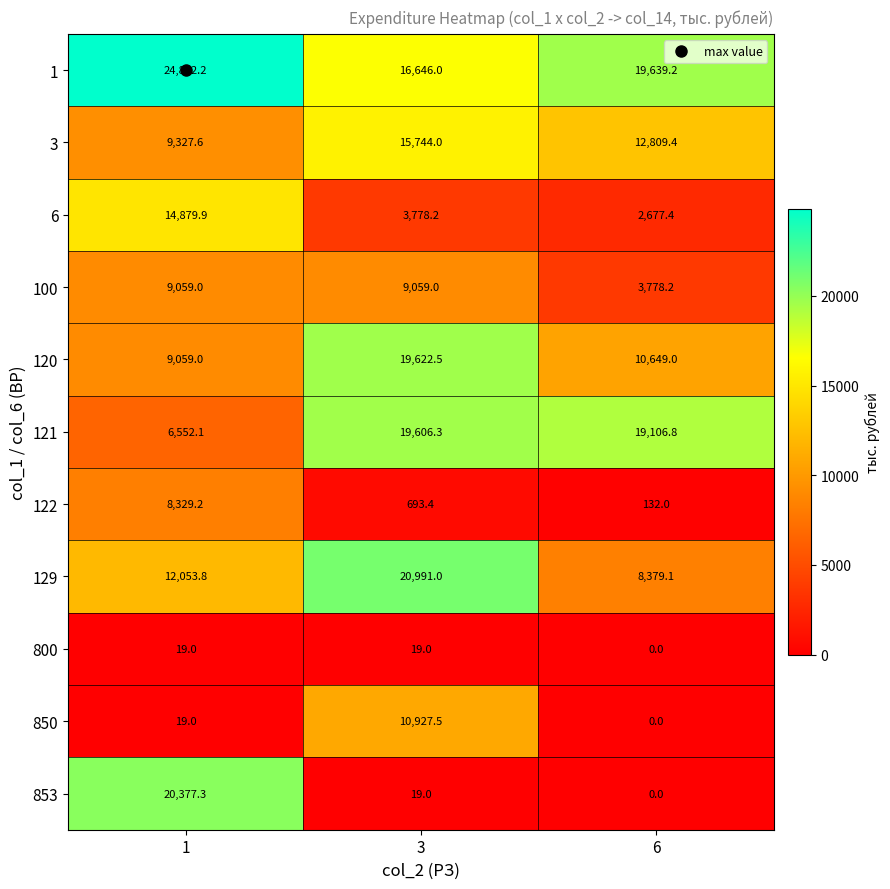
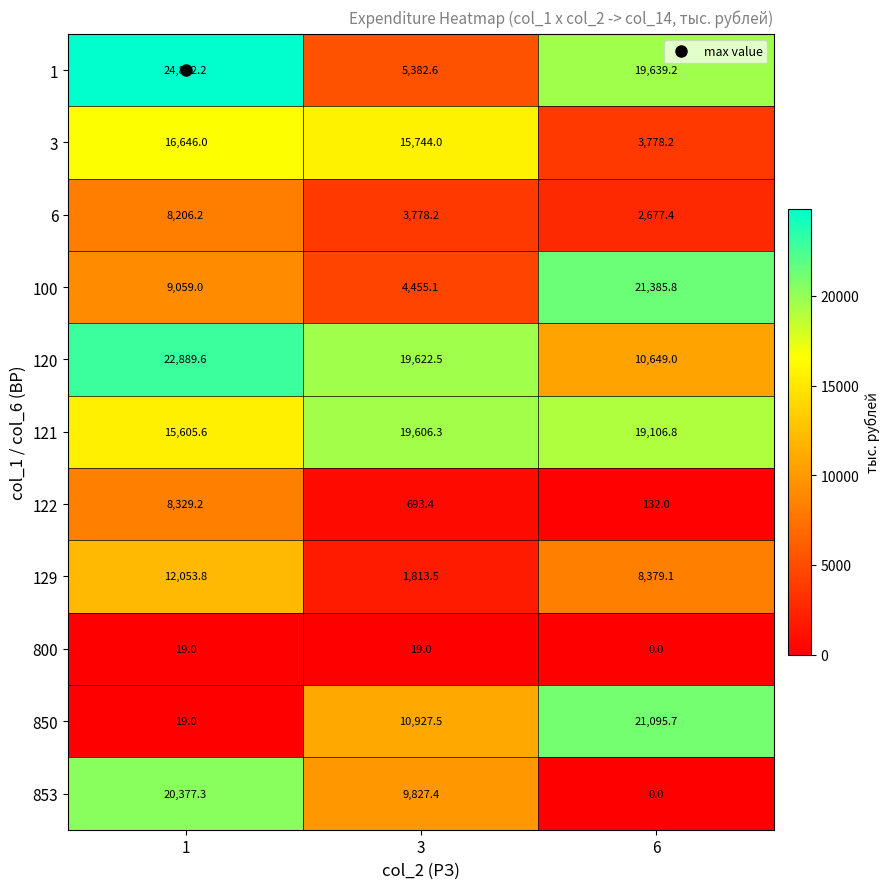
  {
    "1": {
-     "3": "16,646.0",
+     "3": "5,382.6",
      "6": "19,639.2"
    },
    "3": {
-     "1": "9,327.6",
+     "1": "16,646.0",
      "3": "15,744.0",
-     "6": "12,809.4"
+     "6": "3,778.2"
    },
    "6": {
-     "1": "14,879.9",
+     "1": "8,206.2",
      "3": "3,778.2",
      "6": "2,677.4"
    },
    "100": {
      "1": "9,059.0",
-     "3": "9,059.0",
-     "6": "3,778.2"
+     "3": "4,455.1",
+     "6": "21,385.8"
    },
    "120": {
-     "1": "9,059.0",
+     "1": "22,889.6",
      "3": "19,622.5",
      "6": "10,649.0"
    },
    "121": {
-     "1": "6,552.1",
+     "1": "15,605.6",
      "3": "19,606.3",
      "6": "19,106.8"
    },
    "122": {
      "1": "8,329.2",
      "3": "693.4",
      "6": "132.0"
    },
    "129": {
      "1": "12,053.8",
-     "3": "20,991.0",
+     "3": "1,813.5",
      "6": "8,379.1"
    },
    "800": {
      "1": "19.0",
      "3": "19.0",
      "6": "0.0"
    },
    "850": {
      "1": "19.0",
      "3": "10,927.5",
-     "6": "0.0"
+     "6": "21,095.7"
    },
    "853": {
      "1": "20,377.3",
-     "3": "19.0",
+     "3": "9,827.4",
      "6": "0.0"
    }
  }
